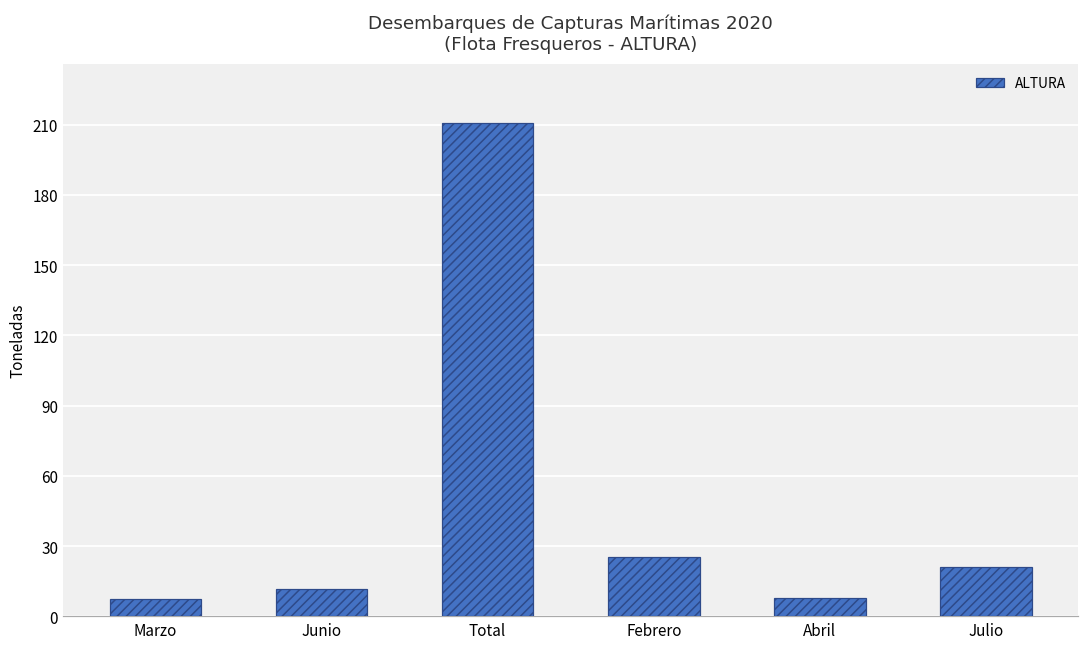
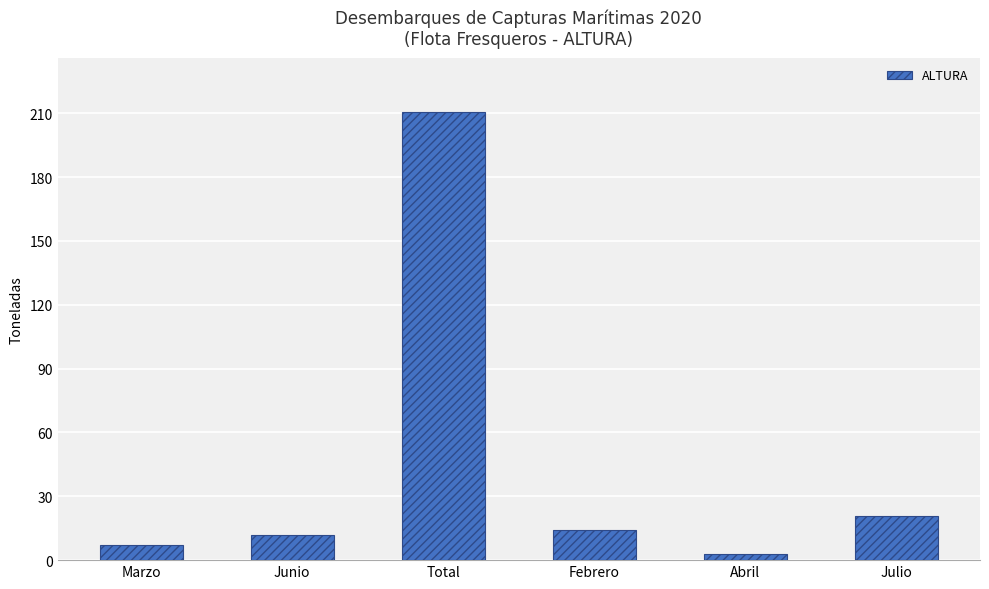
  {
    "Marzo": 7,
    "Junio": 12,
    "Total": 211,
-   "Febrero": 25,
-   "Abril": 8,
+   "Febrero": 14,
+   "Abril": 3,
    "Julio": 21
  }
